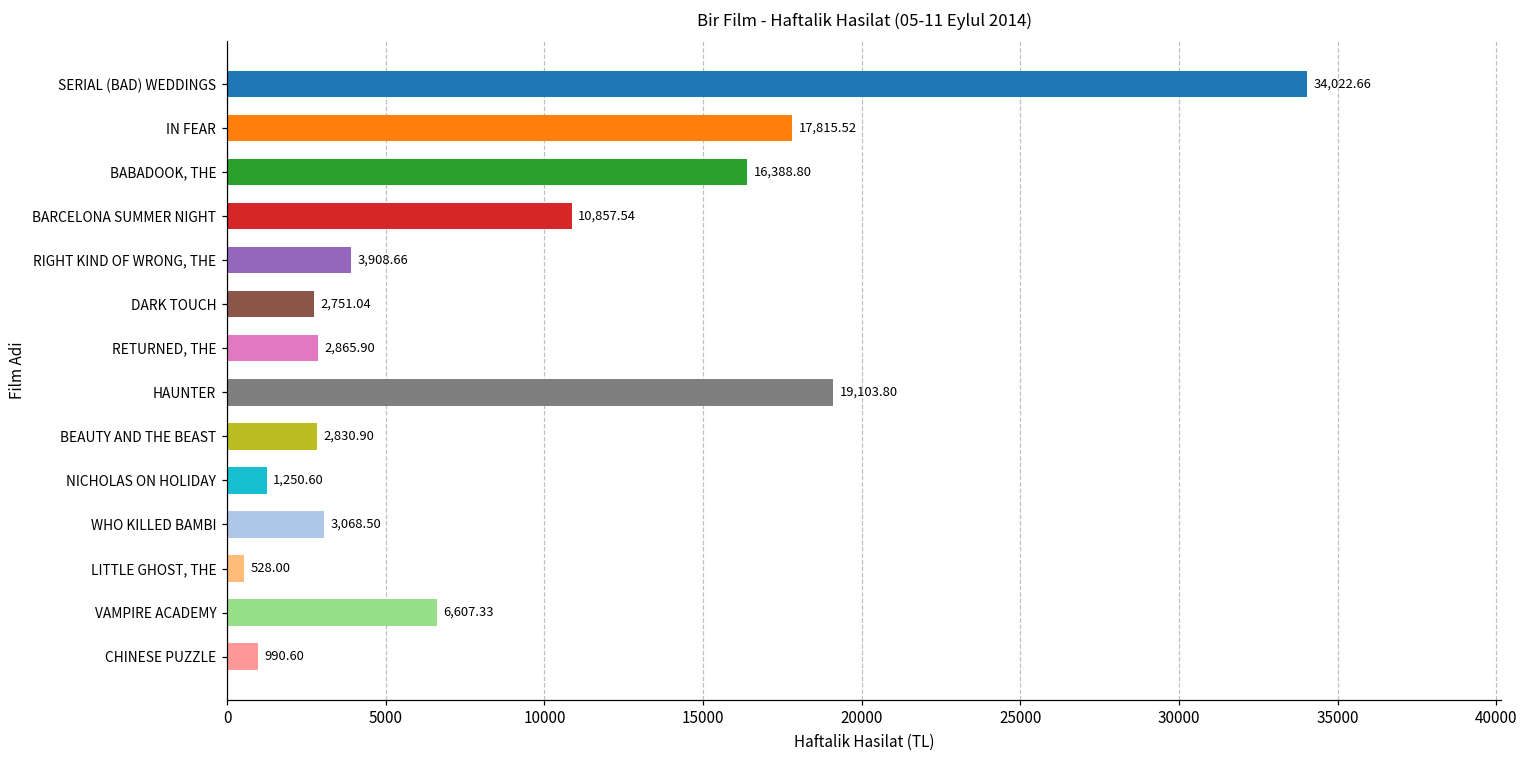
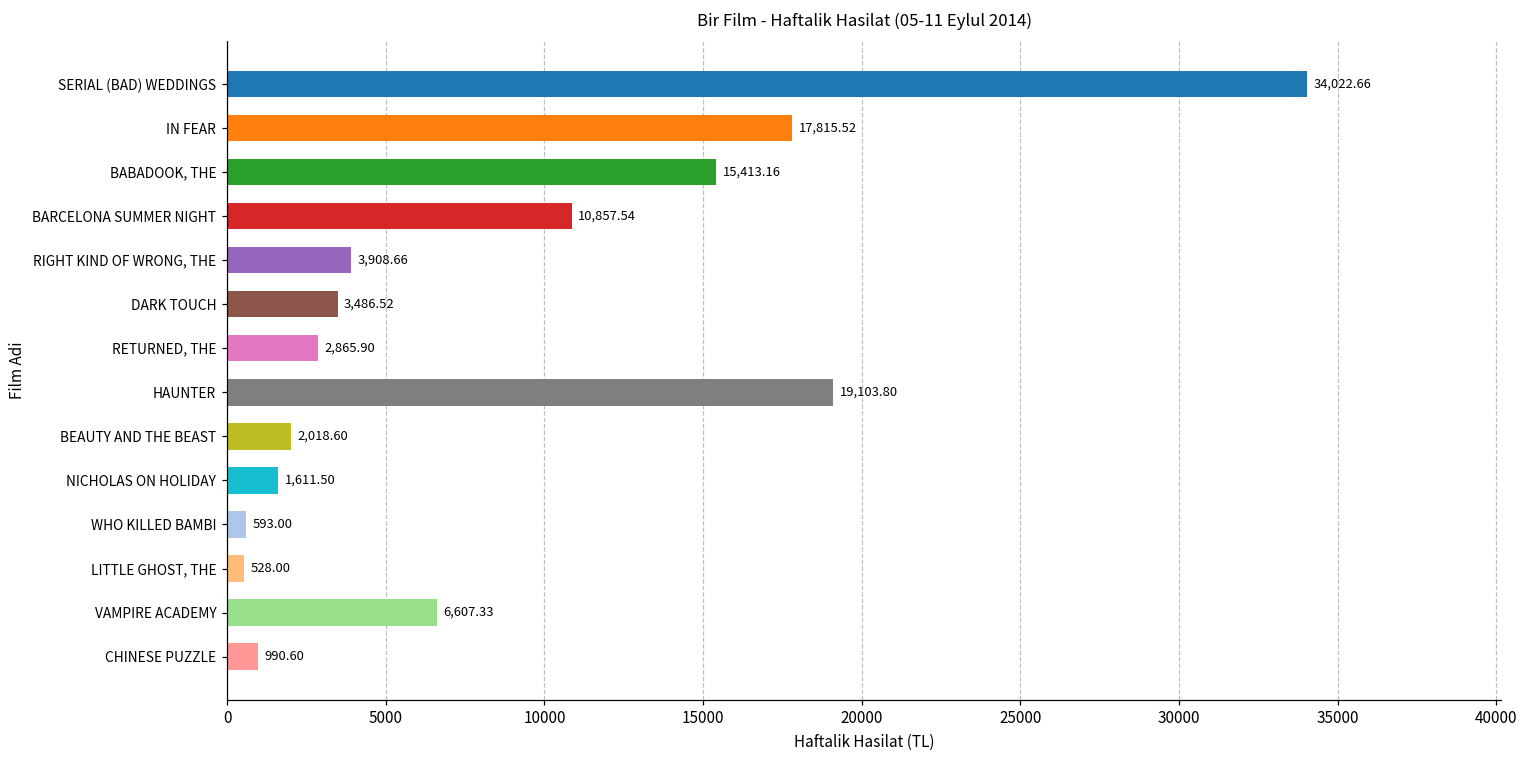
  {
    "SERIAL (BAD) WEDDINGS": "34,022.66",
    "IN FEAR": "17,815.52",
-   "BABADOOK, THE": "16,388.80",
+   "BABADOOK, THE": "15,413.16",
    "BARCELONA SUMMER NIGHT": "10,857.54",
    "RIGHT KIND OF WRONG, THE": "3,908.66",
-   "DARK TOUCH": "2,751.04",
+   "DARK TOUCH": "3,486.52",
    "RETURNED, THE": "2,865.90",
    "HAUNTER": "19,103.80",
-   "BEAUTY AND THE BEAST": "2,830.90",
-   "NICHOLAS ON HOLIDAY": "1,250.60",
-   "WHO KILLED BAMBI": "3,068.50",
+   "BEAUTY AND THE BEAST": "2,018.60",
+   "NICHOLAS ON HOLIDAY": "1,611.50",
+   "WHO KILLED BAMBI": "593.00",
    "LITTLE GHOST, THE": "528.00",
    "VAMPIRE ACADEMY": "6,607.33",
    "CHINESE PUZZLE": "990.60"
  }
